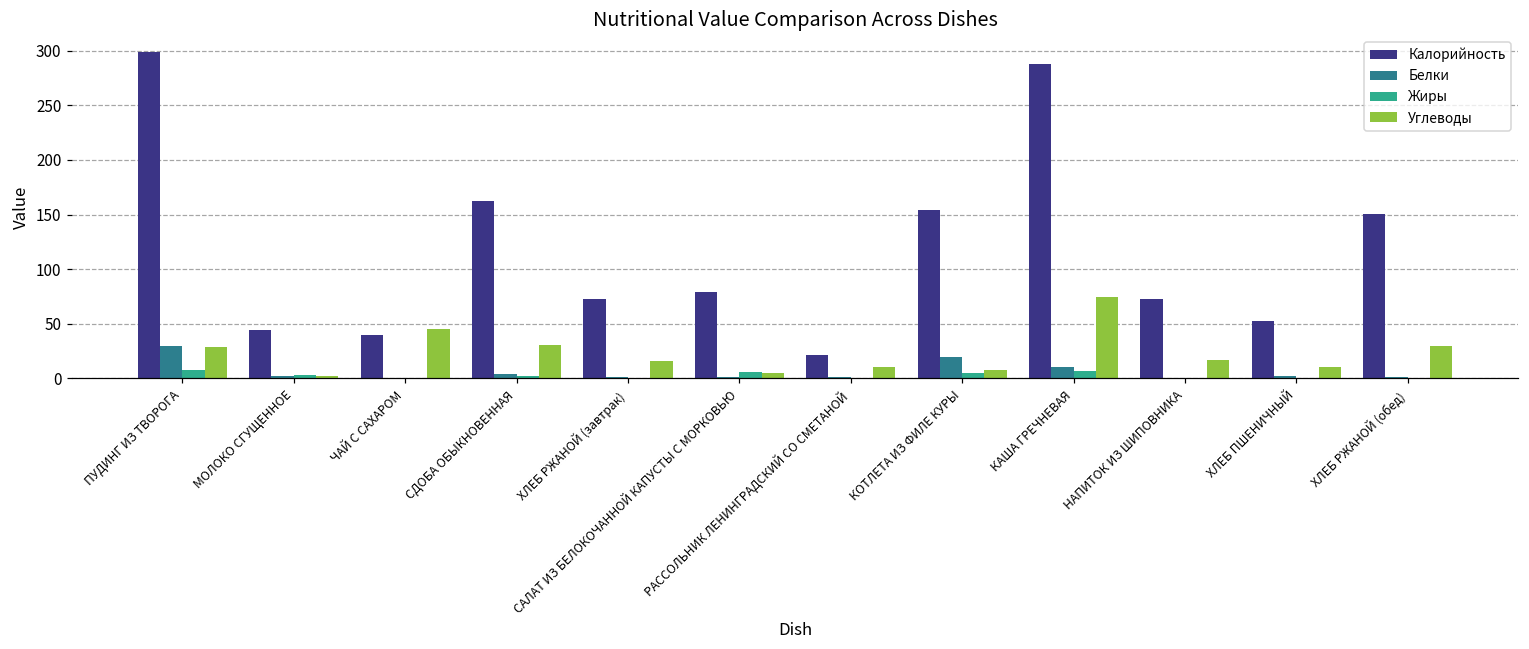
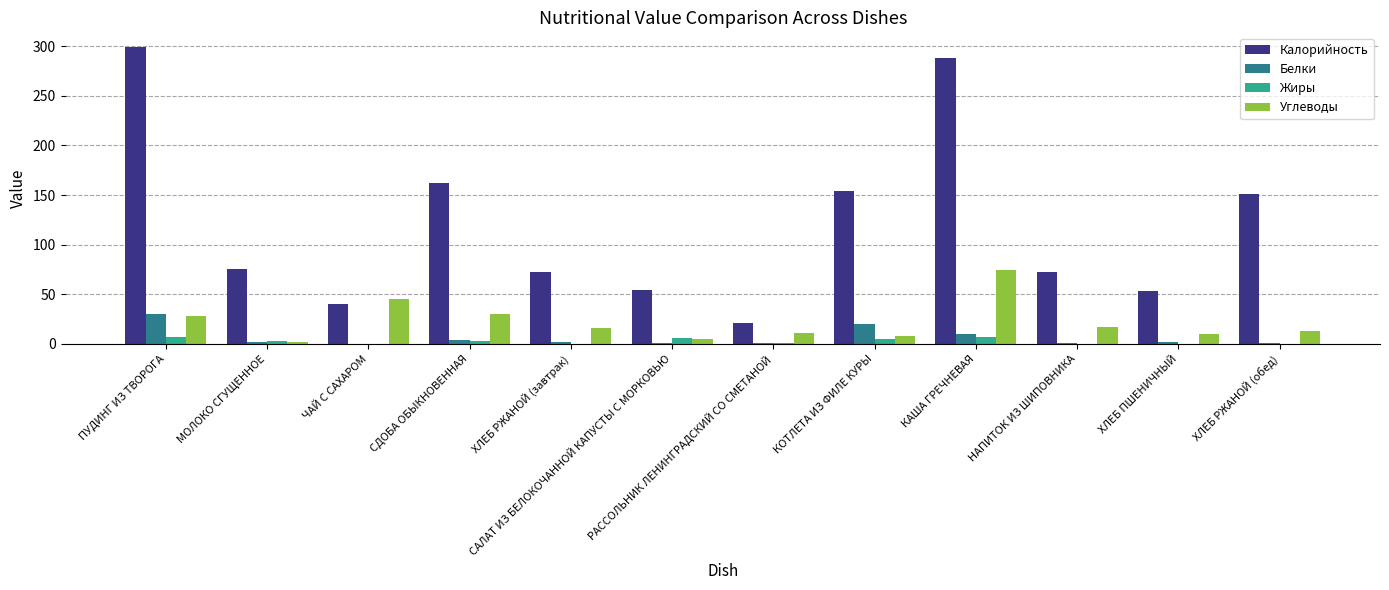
  {
    "Калорийность": {
      "ПУДИНГ ИЗ ТВОРОГА": 300,
-     "МОЛОКО СГУЩЕННОЕ": 40,
+     "МОЛОКО СГУЩЕННОЕ": 80,
      "ЧАЙ С САХАРОМ": 40,
      "СДОБА ОБЫКНОВЕННАЯ": 160,
      "ХЛЕБ РЖАНОЙ (завтрак)": 70,
-     "САЛАТ ИЗ БЕЛОКОЧАННОЙ КАПУСТЫ С МОРКОВЬЮ": 80,
+     "САЛАТ ИЗ БЕЛОКОЧАННОЙ КАПУСТЫ С МОРКОВЬЮ": 50,
      "РАССОЛЬНИК ЛЕНИНГРАДСКИЙ СО СМЕТАНОЙ": 20,
      "КОТЛЕТА ИЗ ФИЛЕ КУРЫ": 150,
      "КАША ГРЕЧНЕВАЯ": 290,
      "НАПИТОК ИЗ ШИПОВНИКА": 70,
      "ХЛЕБ ПШЕНИЧНЫЙ": 50,
      "ХЛЕБ РЖАНОЙ (обед)": 150
    },
    "Углеводы": {
      "ПУДИНГ ИЗ ТВОРОГА": 30,
      "ЧАЙ С САХАРОМ": 50,
      "СДОБА ОБЫКНОВЕННАЯ": 30,
      "ХЛЕБ РЖАНОЙ (завтрак)": 20,
      "САЛАТ ИЗ БЕЛОКОЧАННОЙ КАПУСТЫ С МОРКОВЬЮ": 10,
      "РАССОЛЬНИК ЛЕНИНГРАДСКИЙ СО СМЕТАНОЙ": 10,
      "КОТЛЕТА ИЗ ФИЛЕ КУРЫ": 10,
      "КАША ГРЕЧНЕВАЯ": 70,
      "НАПИТОК ИЗ ШИПОВНИКА": 20,
      "ХЛЕБ ПШЕНИЧНЫЙ": 10,
-     "ХЛЕБ РЖАНОЙ (обед)": 30
+     "ХЛЕБ РЖАНОЙ (обед)": 10
    }
  }
